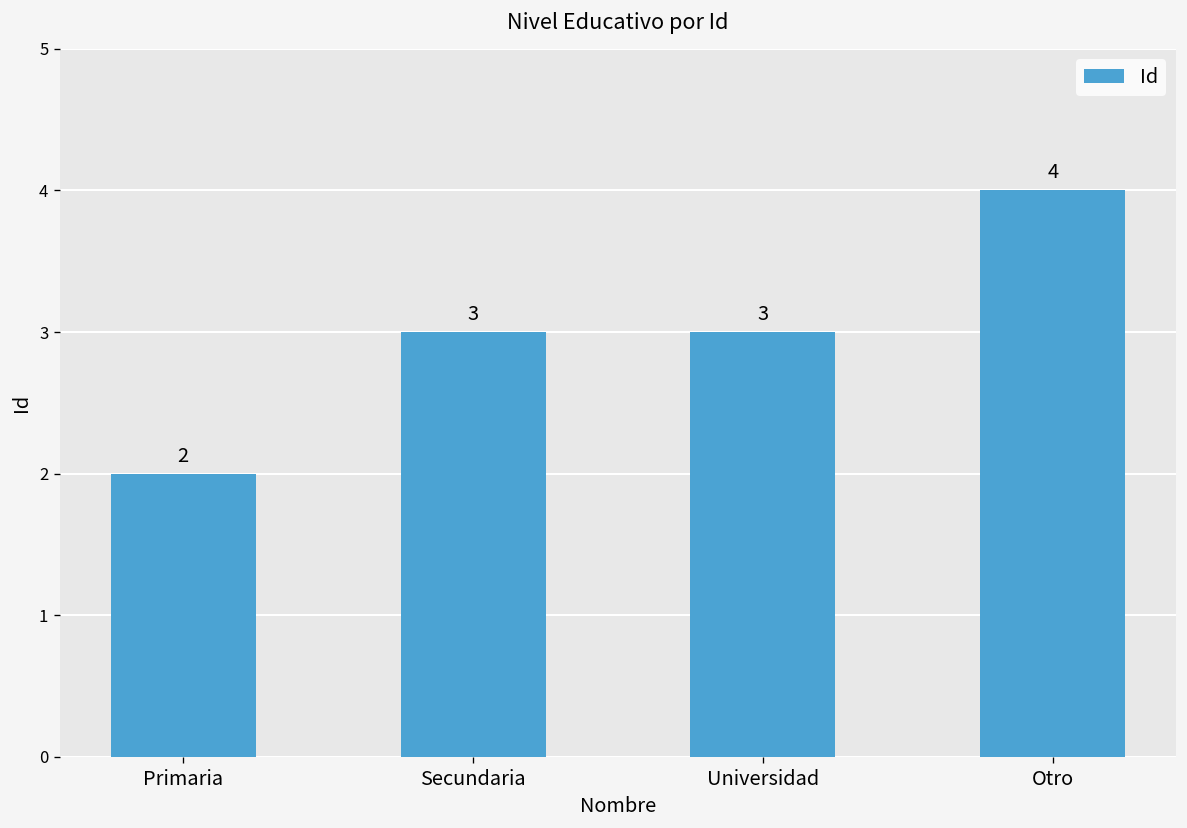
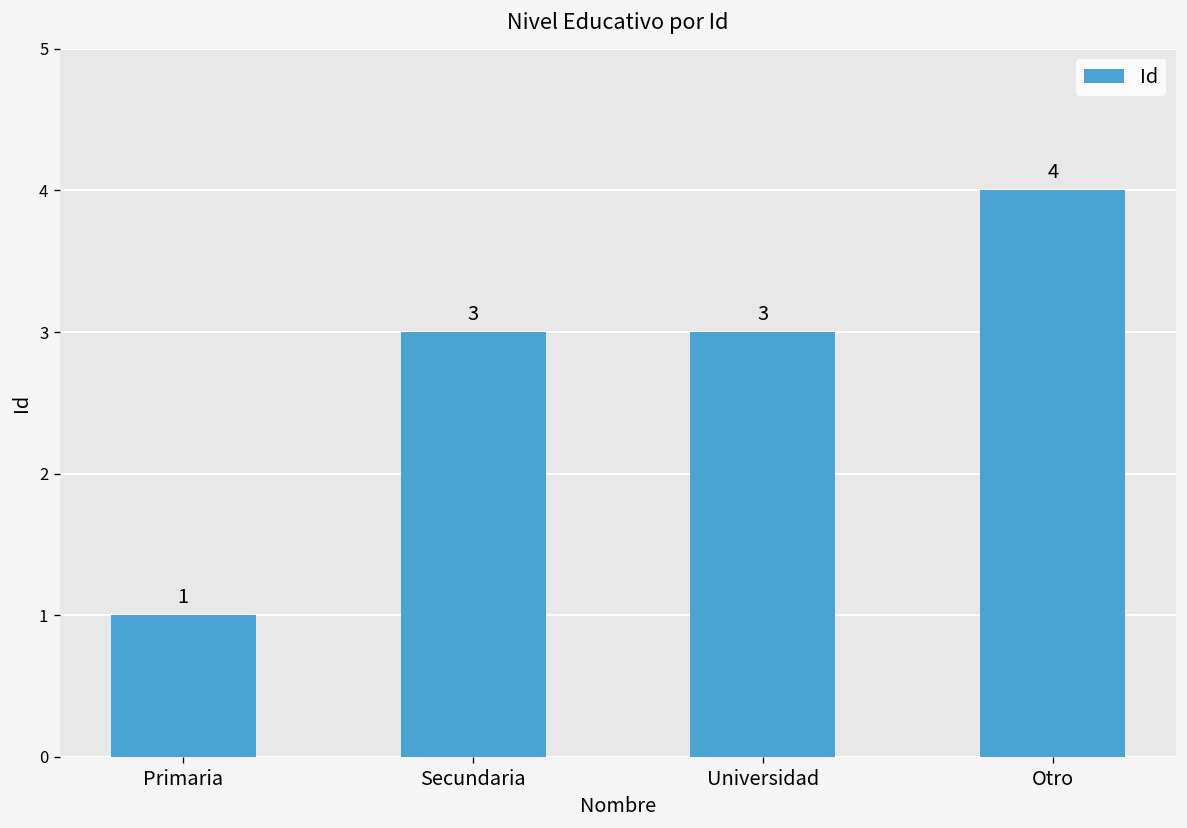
  {
-   "Primaria": 2,
+   "Primaria": 1,
    "Secundaria": 3,
    "Universidad": 3,
    "Otro": 4
  }
